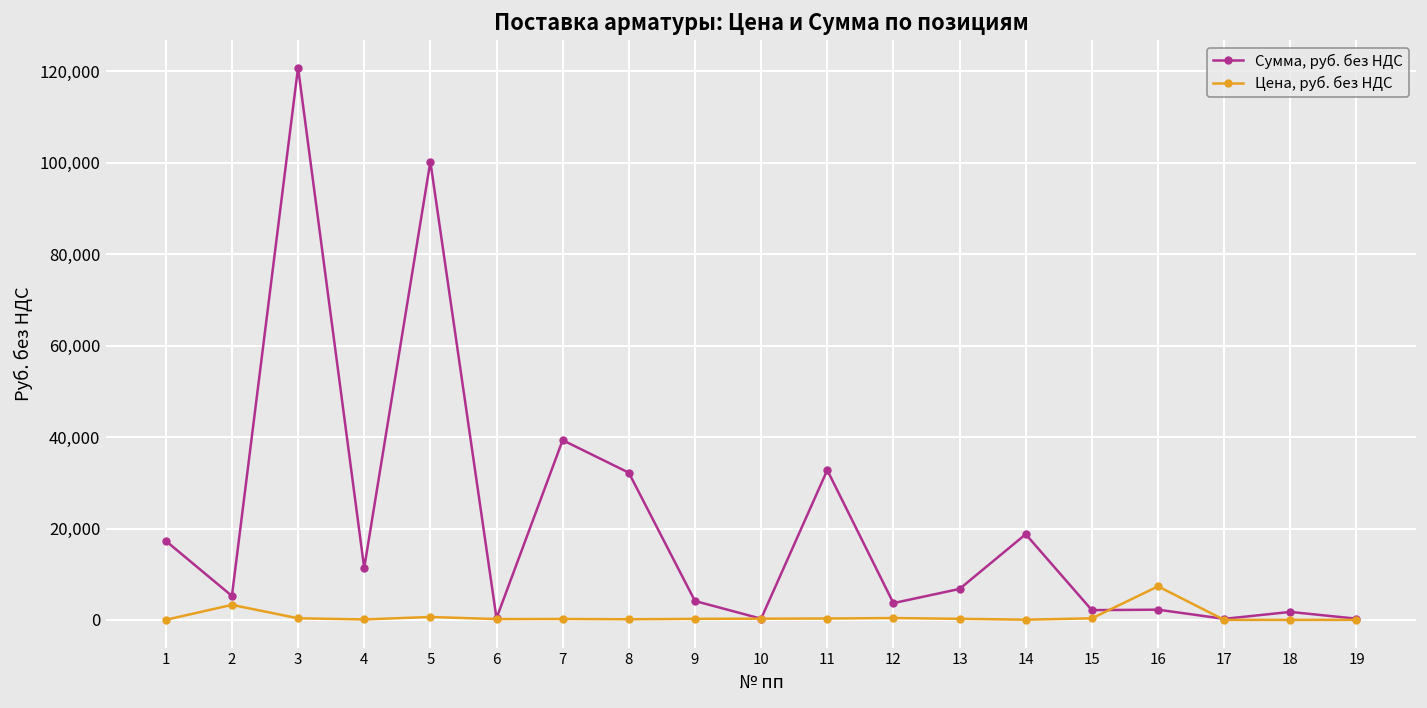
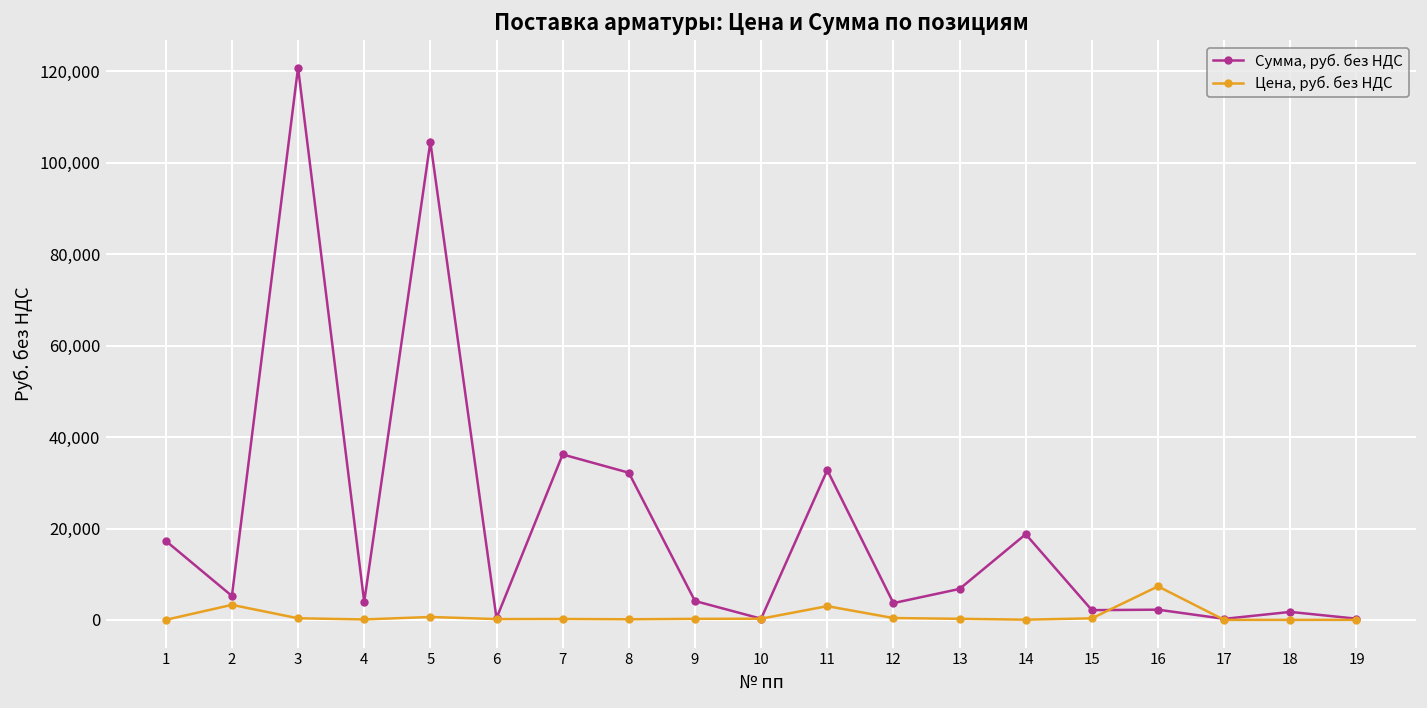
  {
    "Сумма, руб. без НДС": {
      "1": "17,000",
      "2": "5,000",
      "3": "121,000",
-     "4": "11,000",
-     "5": "100,000",
-     "7": "39,000",
+     "4": "4,000",
+     "5": "105,000",
+     "7": "36,000",
      "8": "32,000",
      "9": "4,000",
      "11": "33,000",
      "12": "4,000",
      "13": "7,000",
      "14": "19,000",
      "15": "2,000",
      "16": "2,000",
      "18": "2,000"
    },
    "Цена, руб. без НДС": {
      "1": "0",
      "2": "3,000",
      "3": "0",
      "4": "0",
      "5": "1,000",
      "7": "0",
      "8": "0",
      "9": "0",
-     "11": "0",
+     "11": "3,000",
      "12": "0",
      "13": "0",
      "14": "0",
      "15": "0",
      "16": "7,000",
      "18": "0"
    }
  }
